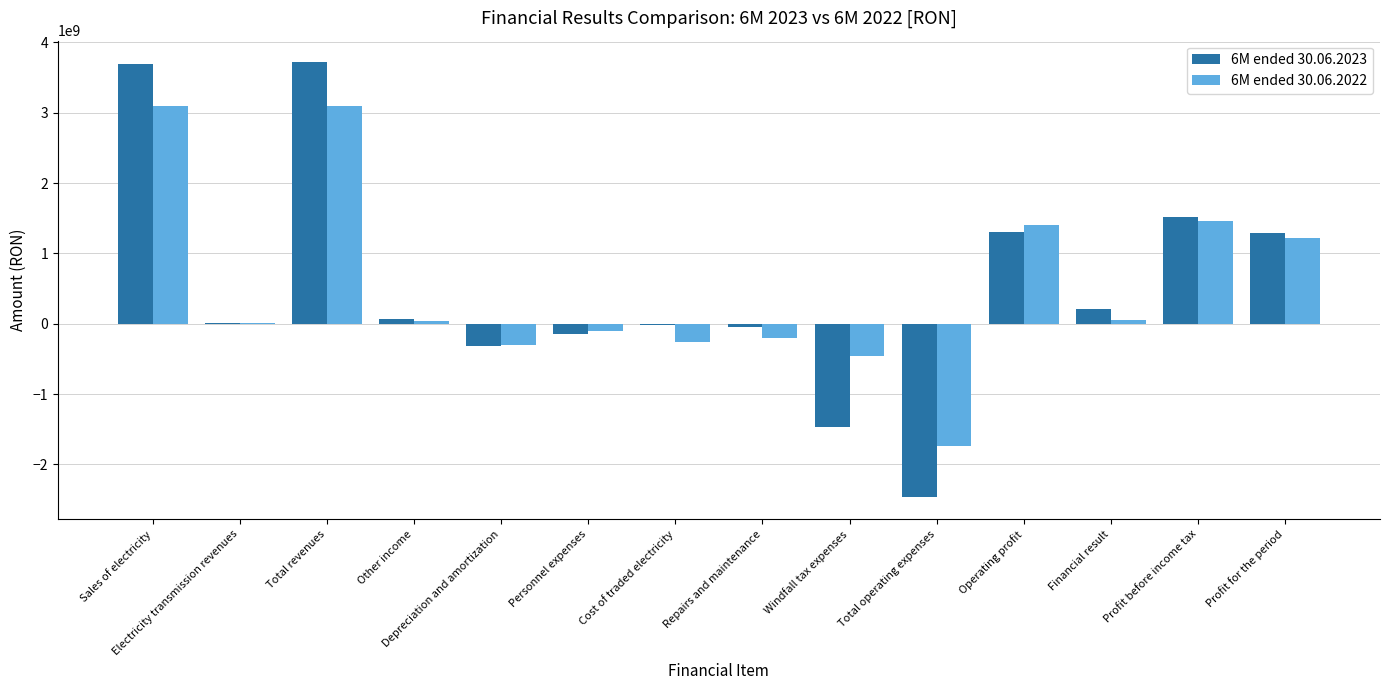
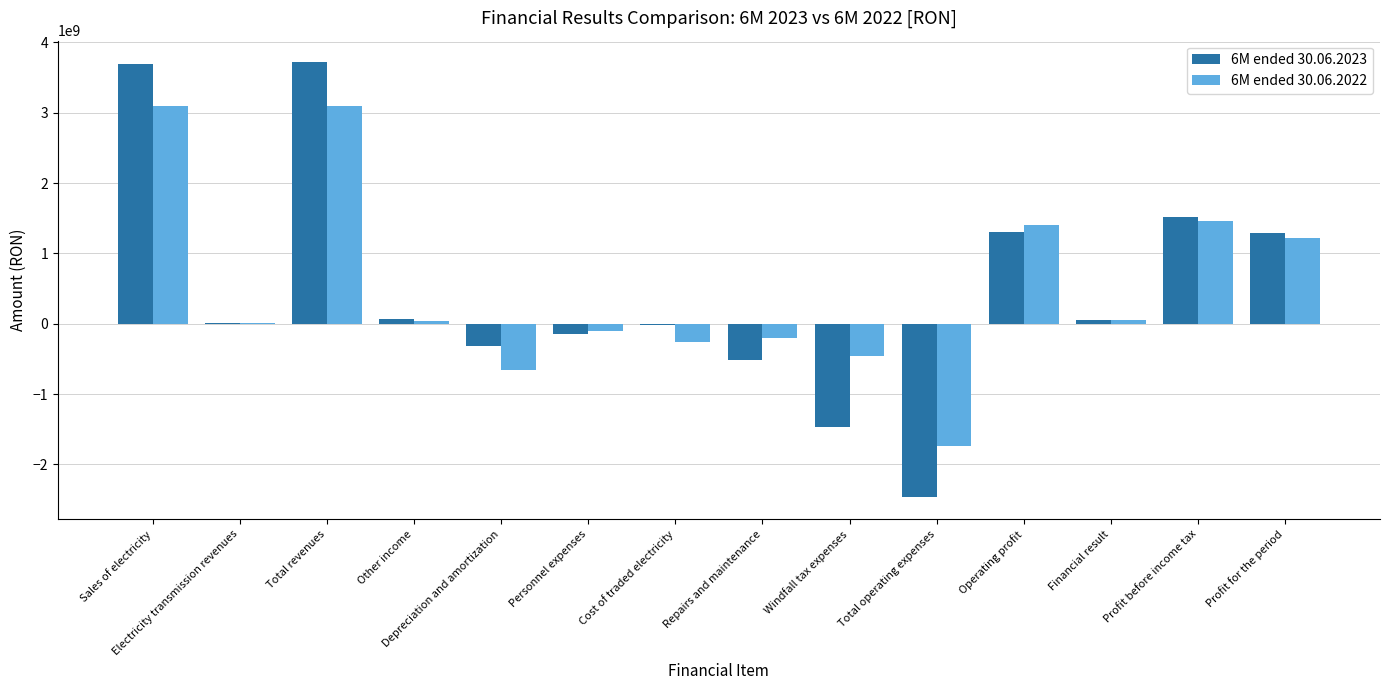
  {
    "6M ended 30.06.2023": {
      "Sales of electricity": 3700000000,
      "Total revenues": 3700000000,
      "Other income": 100000000,
      "Depreciation and amortization": -300000000,
      "Personnel expenses": -100000000,
-     "Repairs and maintenance": 0,
+     "Repairs and maintenance": -500000000,
      "Windfall tax expenses": -1500000000,
      "Total operating expenses": -2500000000,
      "Operating profit": 1300000000,
-     "Financial result": 200000000,
+     "Financial result": 100000000,
      "Profit before income tax": 1500000000,
      "Profit for the period": 1300000000
    },
    "6M ended 30.06.2022": {
      "Sales of electricity": 3100000000,
      "Total revenues": 3100000000,
      "Other income": 0,
-     "Depreciation and amortization": -300000000,
+     "Depreciation and amortization": -700000000,
      "Personnel expenses": -100000000,
      "Cost of traded electricity": -300000000,
      "Repairs and maintenance": -200000000,
      "Windfall tax expenses": -500000000,
      "Total operating expenses": -1700000000,
      "Operating profit": 1400000000,
      "Financial result": 100000000,
      "Profit before income tax": 1500000000,
      "Profit for the period": 1200000000
    }
  }
